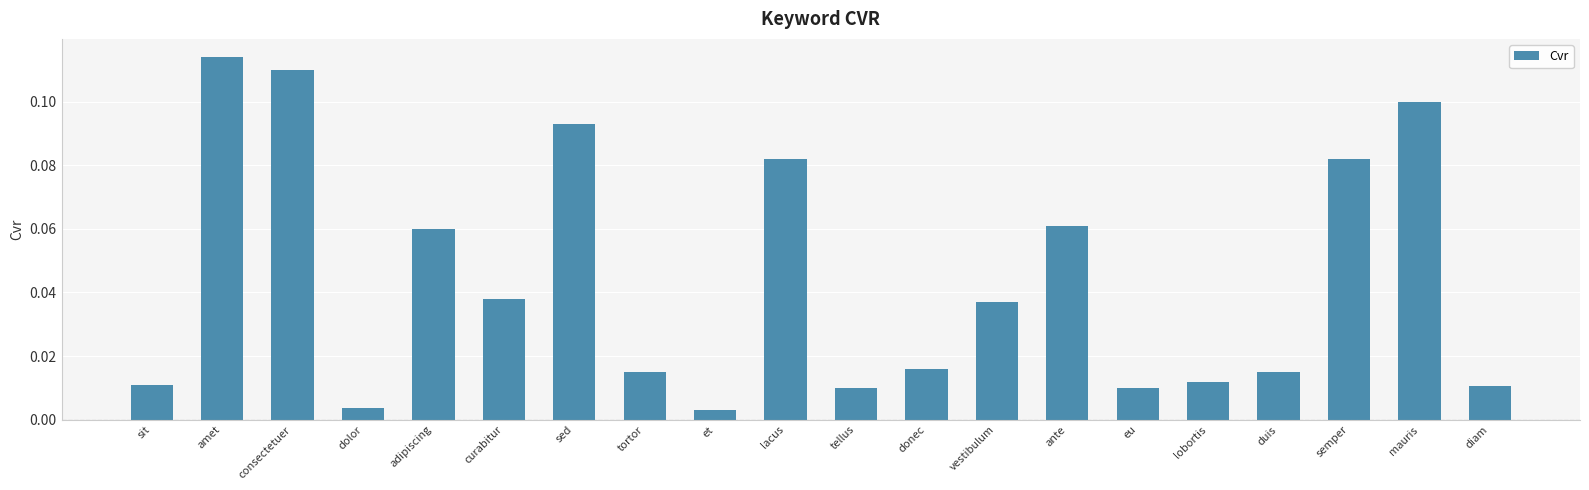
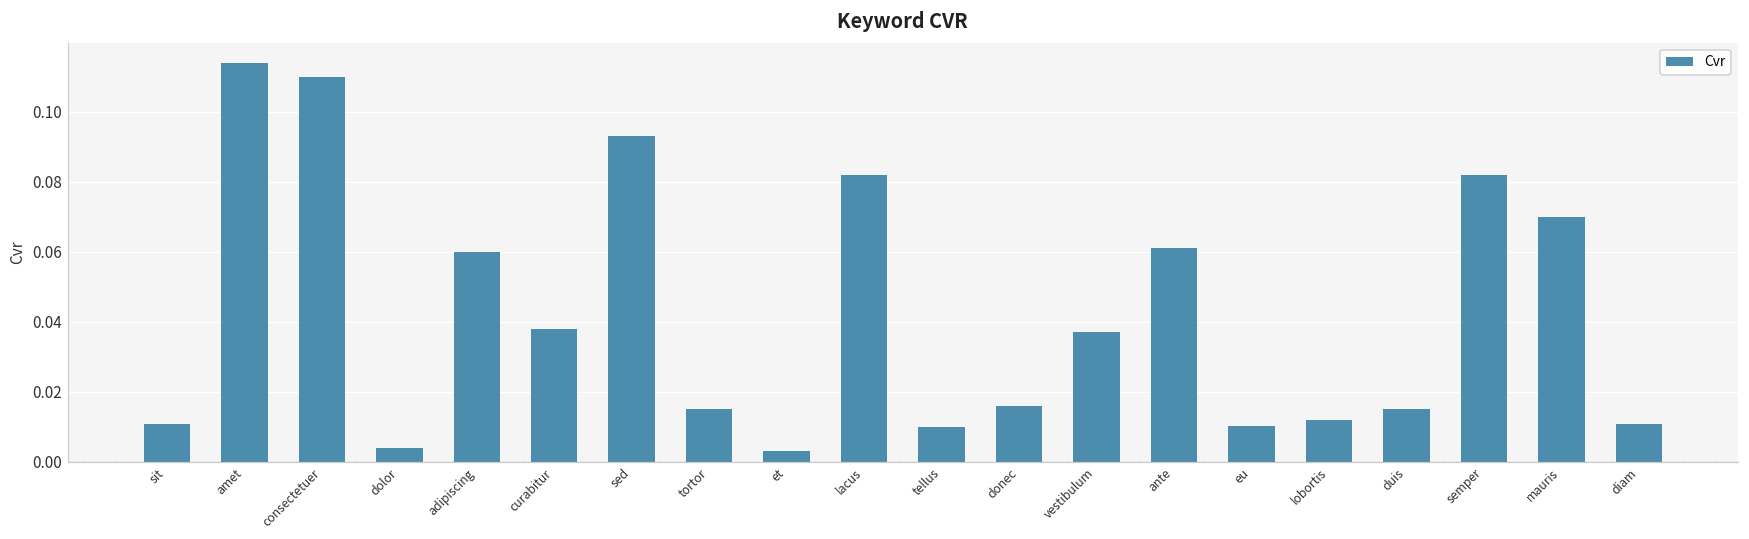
  {
    "sit": 0.011,
    "amet": 0.114,
    "consectetuer": 0.11,
    "dolor": 0.004,
    "adipiscing": 0.06,
    "curabitur": 0.038,
    "sed": 0.093,
    "tortor": 0.015,
    "et": 0.003,
    "lacus": 0.082,
    "tellus": 0.01,
    "donec": 0.016,
    "vestibulum": 0.037,
    "ante": 0.061,
    "eu": 0.01,
    "lobortis": 0.012,
    "duis": 0.015,
    "semper": 0.082,
-   "mauris": 0.10,
+   "mauris": 0.07,
    "diam": 0.01
  }
